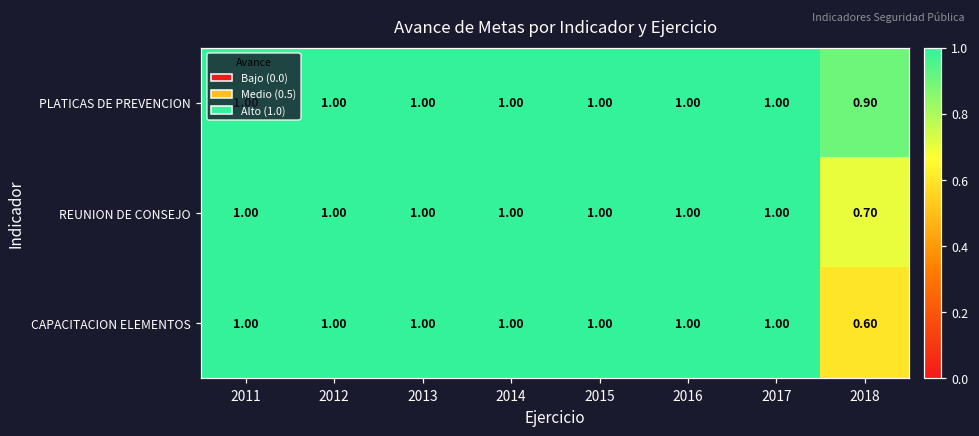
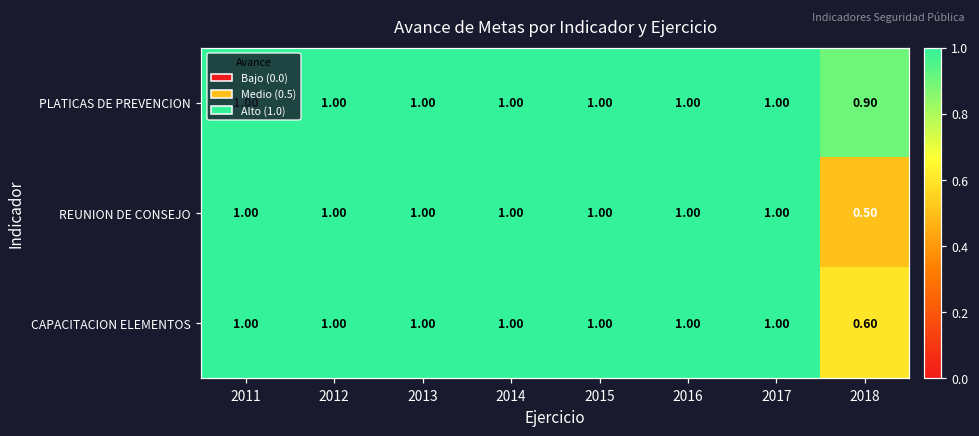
  {
    "PLATICAS DE PREVENCION": {
      "2012": 1.00,
      "2013": 1.00,
      "2014": 1.00,
      "2015": 1.00,
      "2016": 1.00,
      "2017": 1.00,
      "2018": 0.90
    },
    "REUNION DE CONSEJO": {
      "2011": 1.00,
      "2012": 1.00,
      "2013": 1.00,
      "2014": 1.00,
      "2015": 1.00,
      "2016": 1.00,
      "2017": 1.00,
-     "2018": 0.70
+     "2018": 0.50
    },
    "CAPACITACION ELEMENTOS": {
      "2011": 1.00,
      "2012": 1.00,
      "2013": 1.00,
      "2014": 1.00,
      "2015": 1.00,
      "2016": 1.00,
      "2017": 1.00,
      "2018": 0.60
    }
  }
